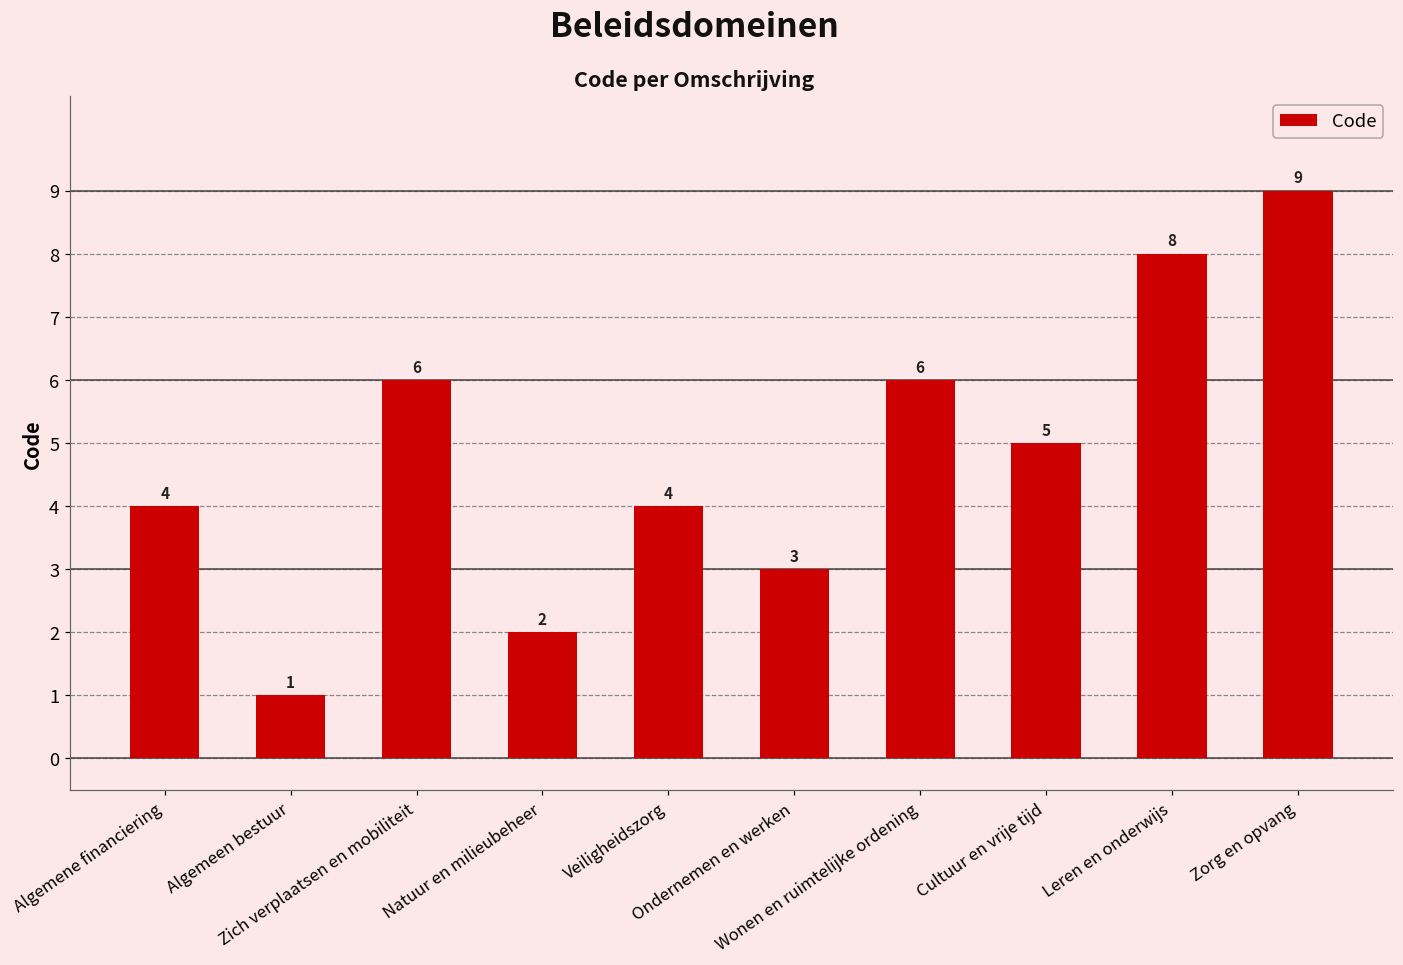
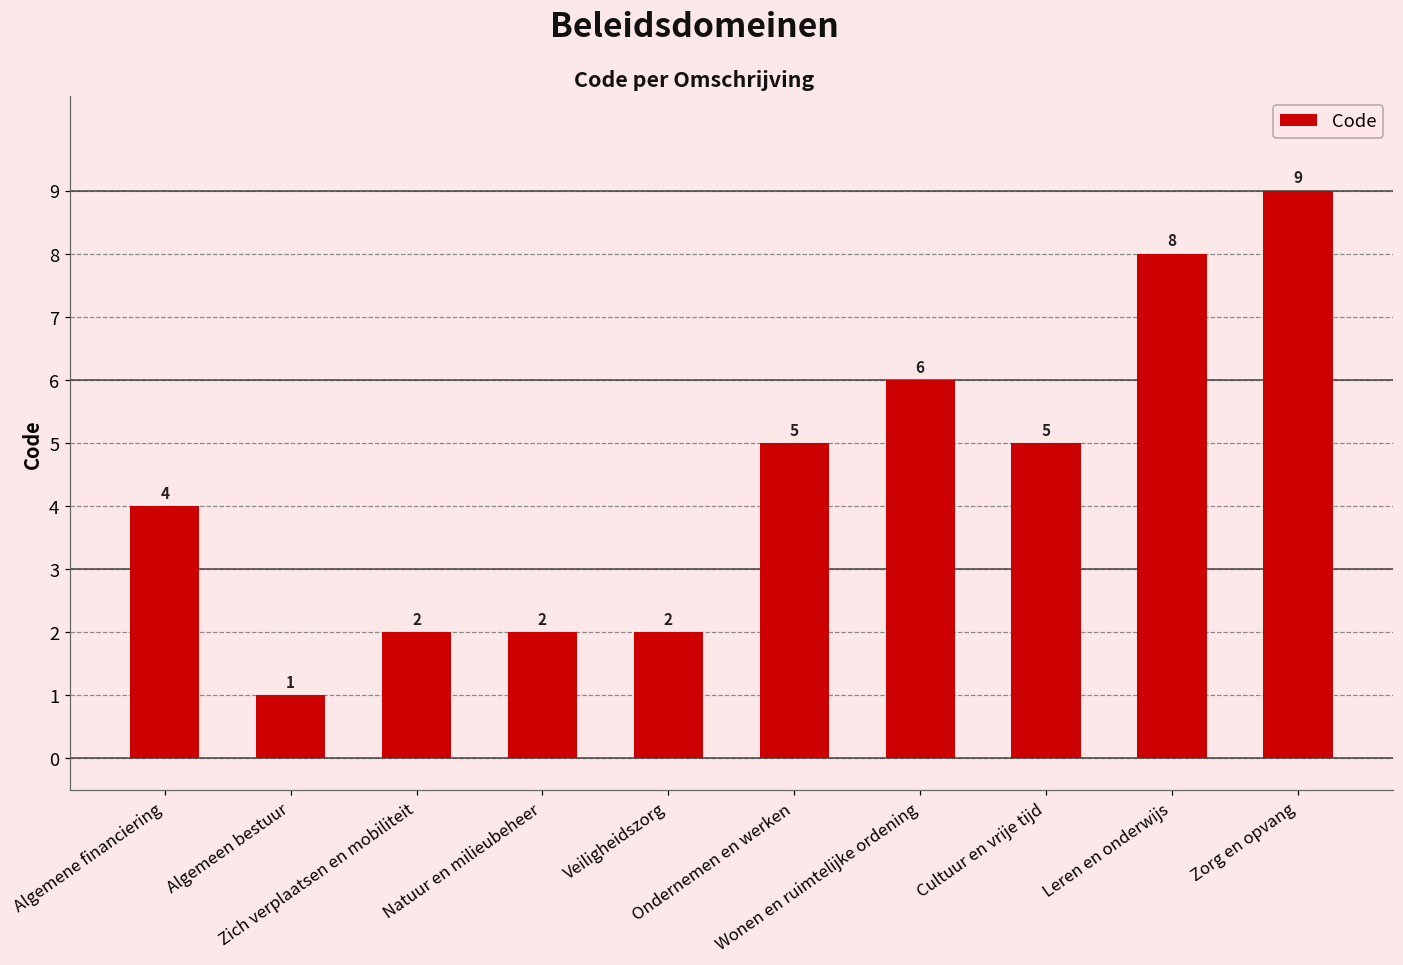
  {
    "Algemene financiering": 4,
    "Algemeen bestuur": 1,
-   "Zich verplaatsen en mobiliteit": 6,
+   "Zich verplaatsen en mobiliteit": 2,
    "Natuur en milieubeheer": 2,
-   "Veiligheidszorg": 4,
-   "Ondernemen en werken": 3,
+   "Veiligheidszorg": 2,
+   "Ondernemen en werken": 5,
    "Wonen en ruimtelijke ordening": 6,
    "Cultuur en vrije tijd": 5,
    "Leren en onderwijs": 8,
    "Zorg en opvang": 9
  }
